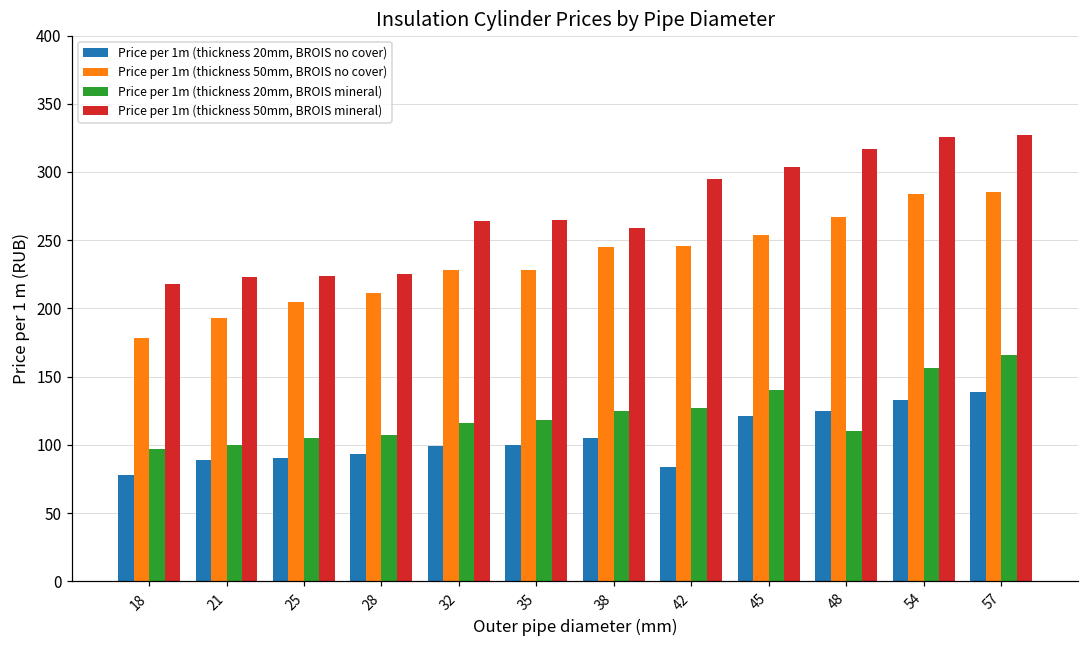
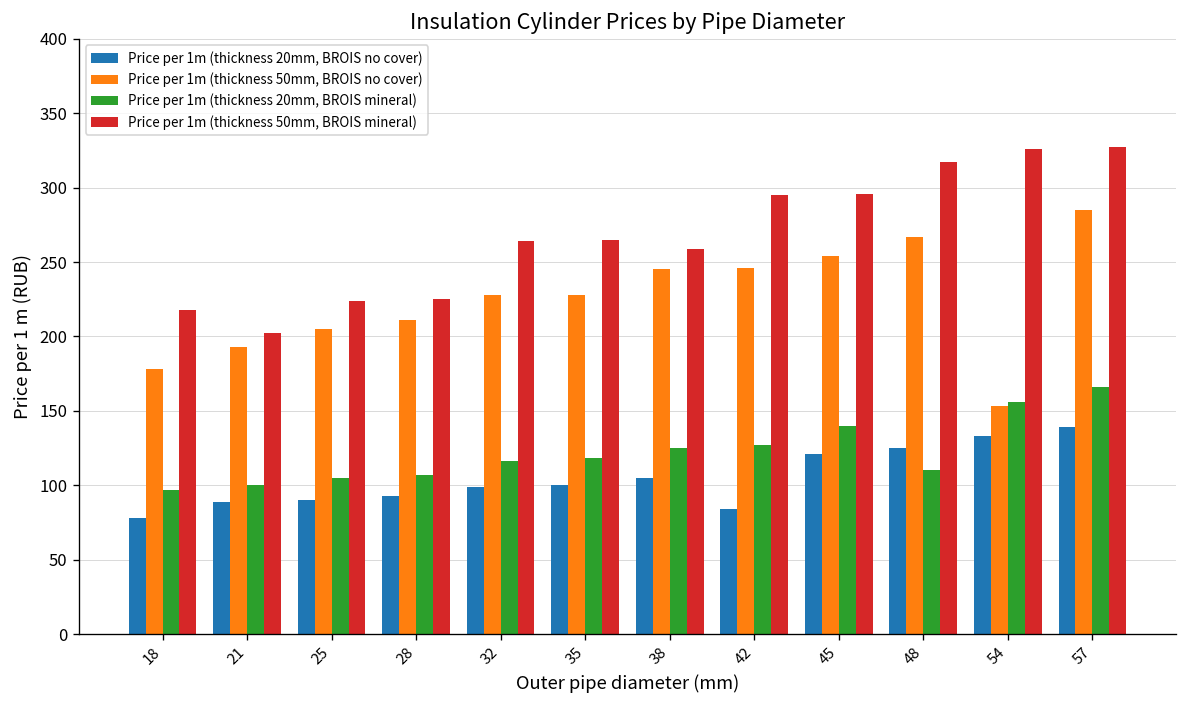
  {
    "Price per 1m (thickness 20mm, BROIS no cover)": {
      "18": 78,
      "21": 89,
      "25": 90,
      "28": 93,
      "32": 99,
      "35": 100,
      "38": 105,
      "42": 84,
      "45": 121,
      "48": 125,
      "54": 133,
      "57": 139
    },
    "Price per 1m (thickness 50mm, BROIS no cover)": {
      "18": 178,
      "21": 193,
      "25": 205,
      "28": 211,
      "32": 228,
      "35": 228,
      "38": 245,
      "42": 246,
      "45": 254,
      "48": 267,
-     "54": 284,
+     "54": 153,
      "57": 285
    },
    "Price per 1m (thickness 20mm, BROIS mineral)": {
      "18": 97,
      "21": 100,
      "25": 105,
      "28": 107,
      "32": 116,
      "35": 118,
      "38": 125,
      "42": 127,
      "45": 140,
      "48": 110,
      "54": 156,
      "57": 166
    },
    "Price per 1m (thickness 50mm, BROIS mineral)": {
      "18": 218,
-     "21": 223,
+     "21": 202,
      "25": 224,
      "28": 225,
      "32": 264,
      "35": 265,
      "38": 259,
      "42": 295,
-     "45": 304,
+     "45": 296,
      "48": 317,
      "54": 326,
      "57": 327
    }
  }
